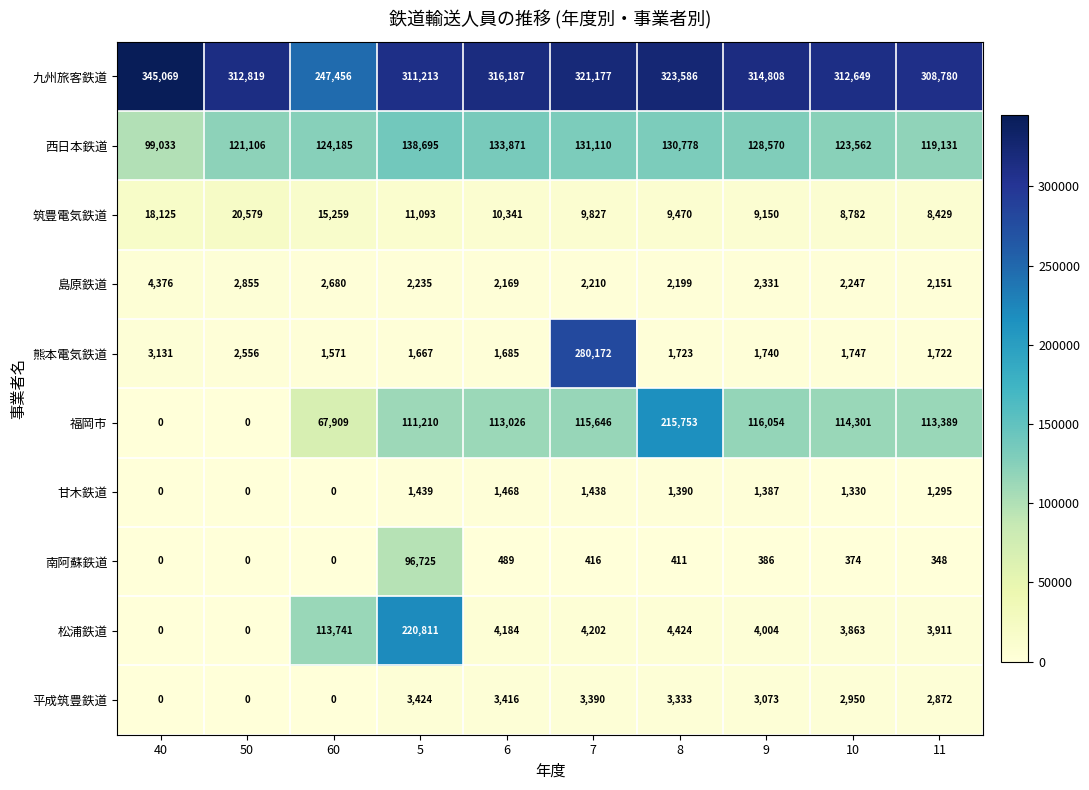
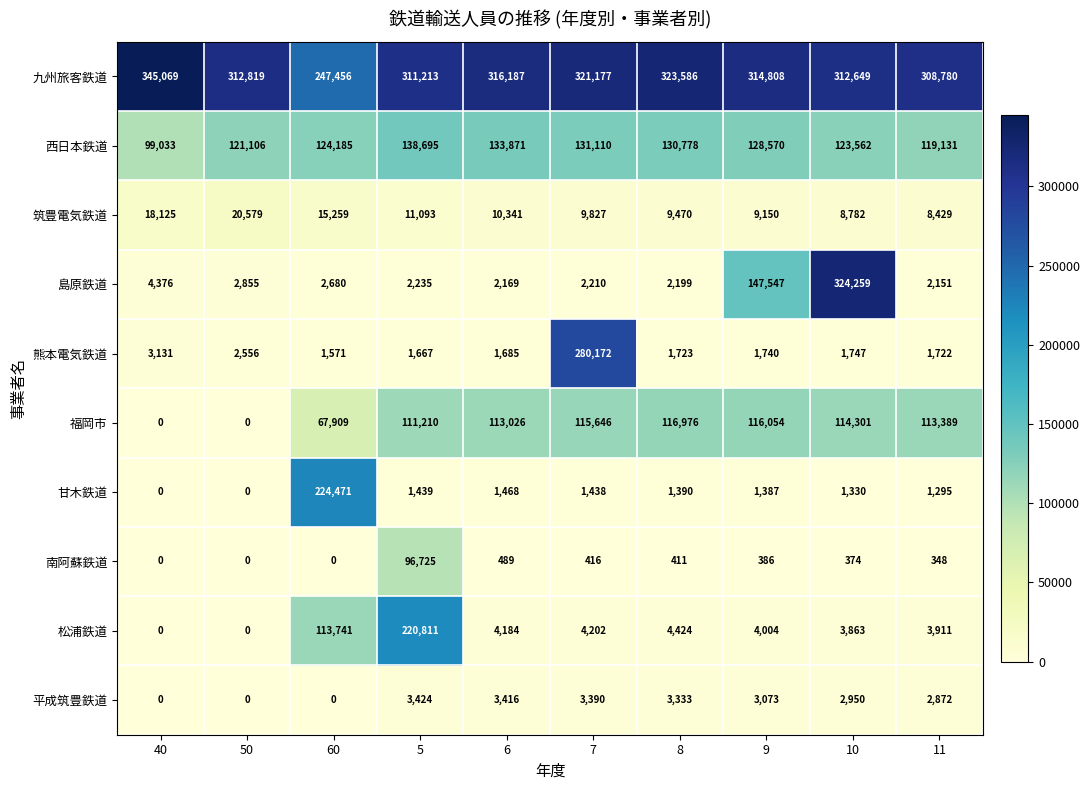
  {
    "九州旅客鉄道": {
      "40": "345,069",
      "50": "312,819",
      "60": "247,456",
      "5": "311,213",
      "6": "316,187",
      "7": "321,177",
      "8": "323,586",
      "9": "314,808",
      "10": "312,649",
      "11": "308,780"
    },
    "西日本鉄道": {
      "40": "99,033",
      "50": "121,106",
      "60": "124,185",
      "5": "138,695",
      "6": "133,871",
      "7": "131,110",
      "8": "130,778",
      "9": "128,570",
      "10": "123,562",
      "11": "119,131"
    },
    "筑豊電気鉄道": {
      "40": "18,125",
      "50": "20,579",
      "60": "15,259",
      "5": "11,093",
      "6": "10,341",
      "7": "9,827",
      "8": "9,470",
      "9": "9,150",
      "10": "8,782",
      "11": "8,429"
    },
    "島原鉄道": {
      "40": "4,376",
      "50": "2,855",
      "60": "2,680",
      "5": "2,235",
      "6": "2,169",
      "7": "2,210",
      "8": "2,199",
-     "9": "2,331",
-     "10": "2,247",
+     "9": "147,547",
+     "10": "324,259",
      "11": "2,151"
    },
    "熊本電気鉄道": {
      "40": "3,131",
      "50": "2,556",
      "60": "1,571",
      "5": "1,667",
      "6": "1,685",
      "7": "280,172",
      "8": "1,723",
      "9": "1,740",
      "10": "1,747",
      "11": "1,722"
    },
    "福岡市": {
      "40": "0",
      "50": "0",
      "60": "67,909",
      "5": "111,210",
      "6": "113,026",
      "7": "115,646",
-     "8": "215,753",
+     "8": "116,976",
      "9": "116,054",
      "10": "114,301",
      "11": "113,389"
    },
    "甘木鉄道": {
      "40": "0",
      "50": "0",
-     "60": "0",
+     "60": "224,471",
      "5": "1,439",
      "6": "1,468",
      "7": "1,438",
      "8": "1,390",
      "9": "1,387",
      "10": "1,330",
      "11": "1,295"
    },
    "南阿蘇鉄道": {
      "40": "0",
      "50": "0",
      "60": "0",
      "5": "96,725",
      "6": "489",
      "7": "416",
      "8": "411",
      "9": "386",
      "10": "374",
      "11": "348"
    },
    "松浦鉄道": {
      "40": "0",
      "50": "0",
      "60": "113,741",
      "5": "220,811",
      "6": "4,184",
      "7": "4,202",
      "8": "4,424",
      "9": "4,004",
      "10": "3,863",
      "11": "3,911"
    },
    "平成筑豊鉄道": {
      "40": "0",
      "50": "0",
      "60": "0",
      "5": "3,424",
      "6": "3,416",
      "7": "3,390",
      "8": "3,333",
      "9": "3,073",
      "10": "2,950",
      "11": "2,872"
    }
  }
